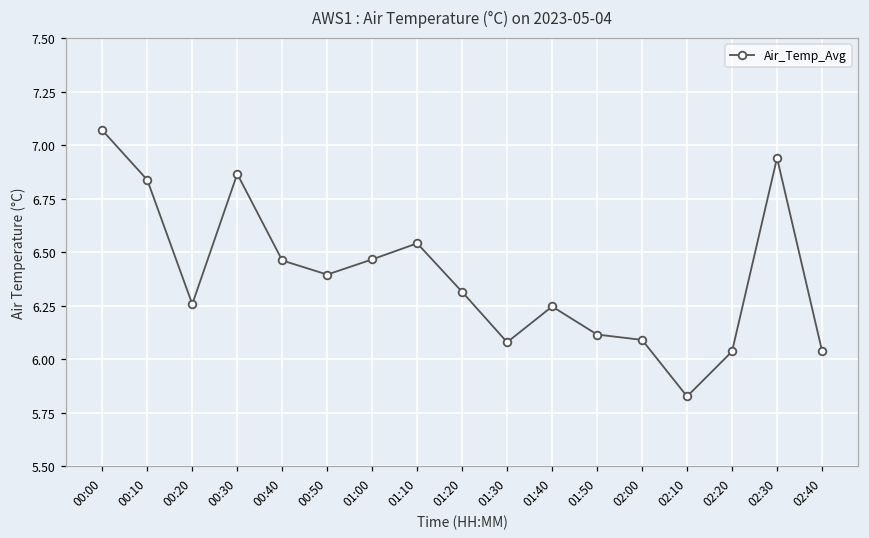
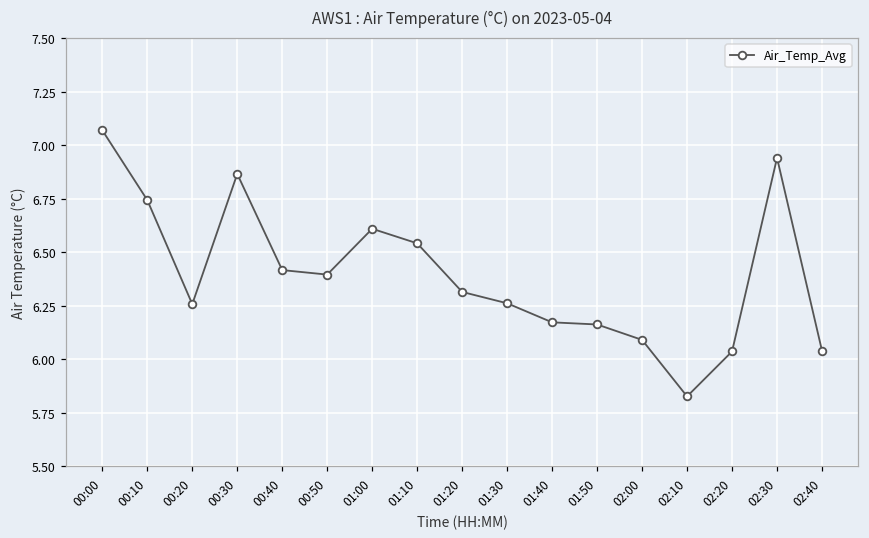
  {
    "00:00": 7.07,
-   "00:10": 6.84,
+   "00:10": 6.74,
    "00:20": 6.26,
    "00:30": 6.87,
-   "00:40": 6.46,
+   "00:40": 6.42,
    "00:50": 6.40,
-   "01:00": 6.47,
+   "01:00": 6.61,
    "01:10": 6.54,
    "01:20": 6.32,
-   "01:30": 6.08,
-   "01:40": 6.25,
-   "01:50": 6.12,
+   "01:30": 6.26,
+   "01:40": 6.17,
+   "01:50": 6.16,
    "02:00": 6.09,
    "02:10": 5.83,
    "02:20": 6.04,
    "02:30": 6.94,
    "02:40": 6.04
  }
